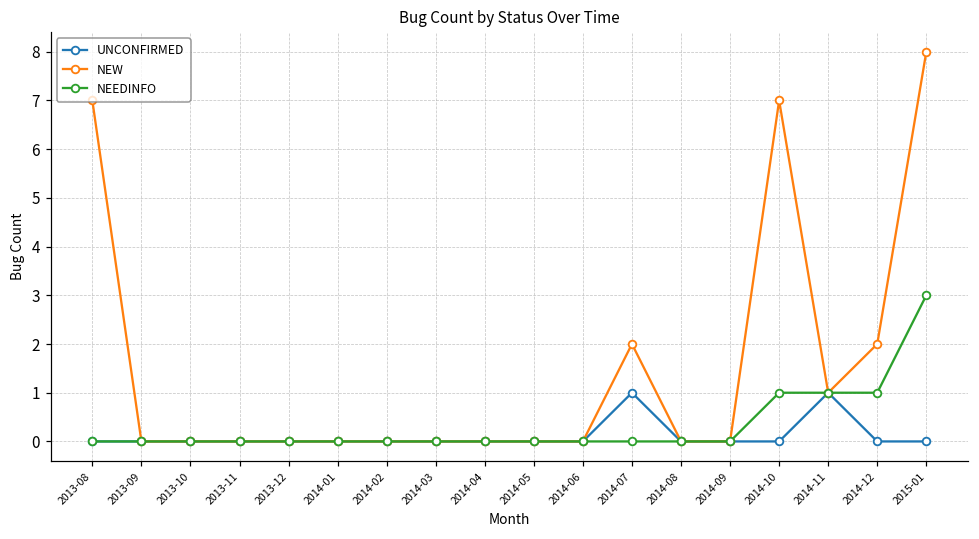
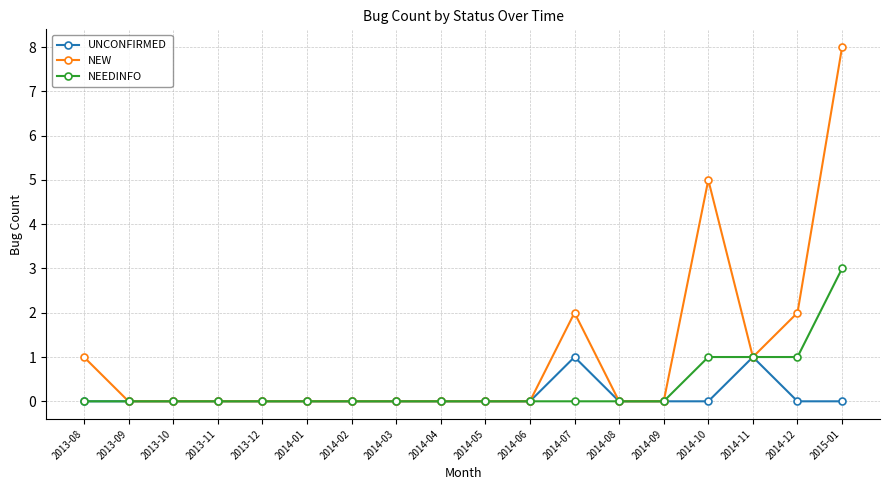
  {
    "UNCONFIRMED": {
      "2014-07": 1,
      "2014-10": 0,
      "2014-12": 0,
      "2015-01": 0
    },
    "NEW": {
-     "2013-08": 7,
+     "2013-08": 1,
      "2014-07": 2,
-     "2014-10": 7,
+     "2014-10": 5,
      "2014-12": 2,
      "2015-01": 8
    },
    "NEEDINFO": {
      "2014-07": 0,
      "2014-10": 1,
      "2014-12": 1,
      "2015-01": 3
    }
  }
